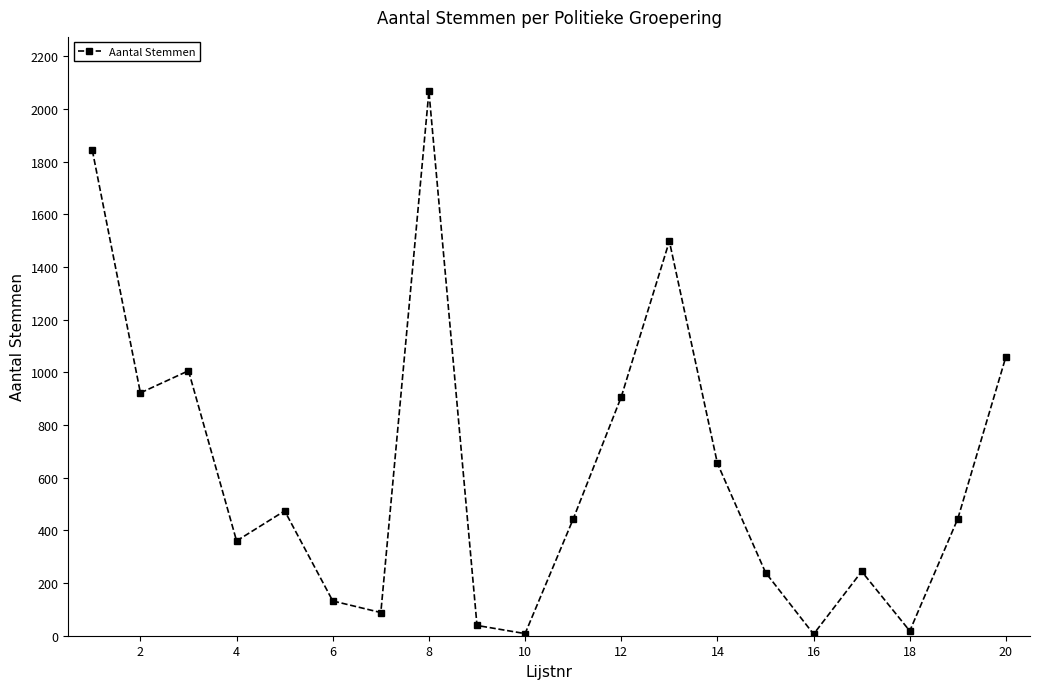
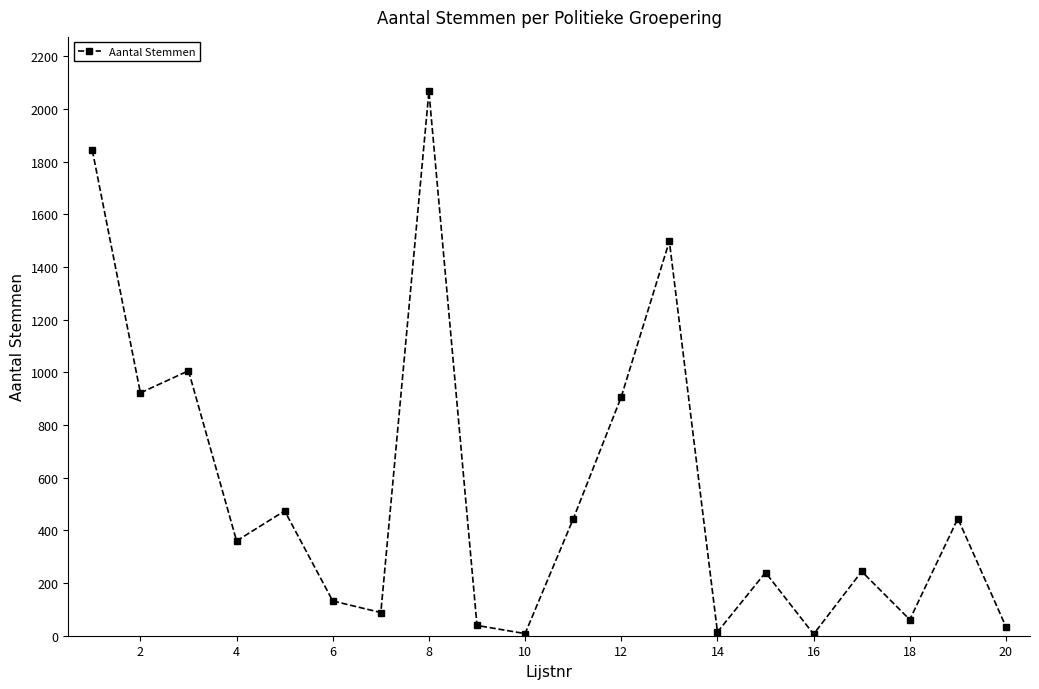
  {
    "2": 920,
    "4": 360,
    "6": 130,
    "8": 2070,
    "10": 10,
    "12": 910,
-   "14": 650,
+   "14": 10,
    "16": 10,
-   "18": 20,
-   "20": 1060
+   "18": 60,
+   "20": 30
  }
